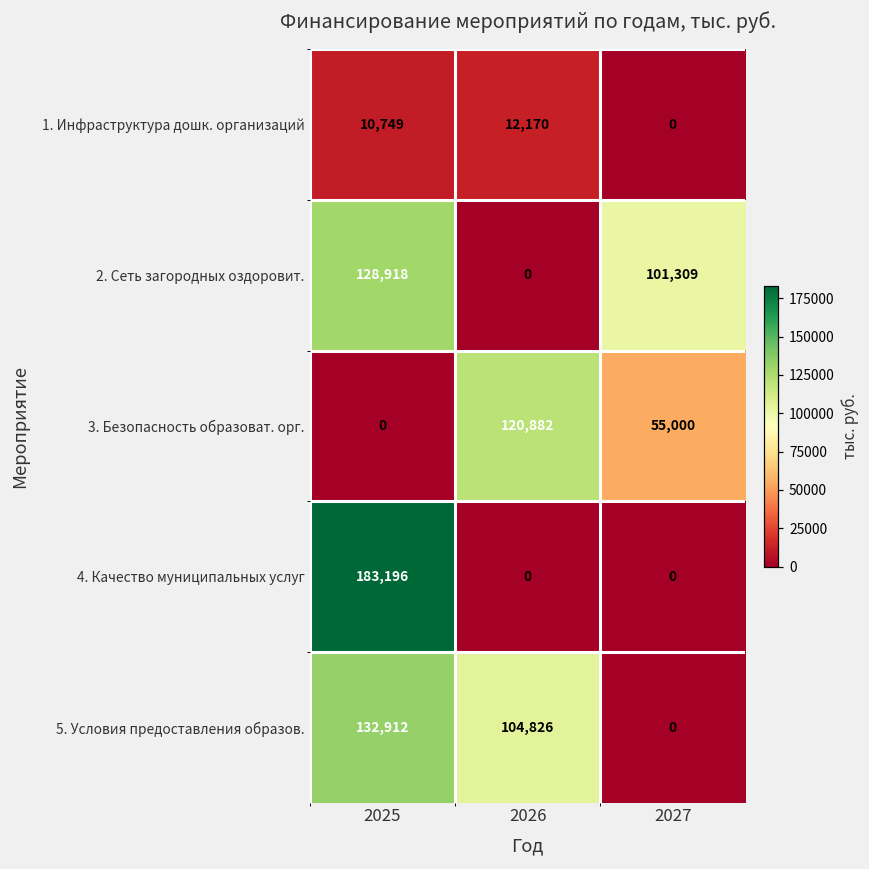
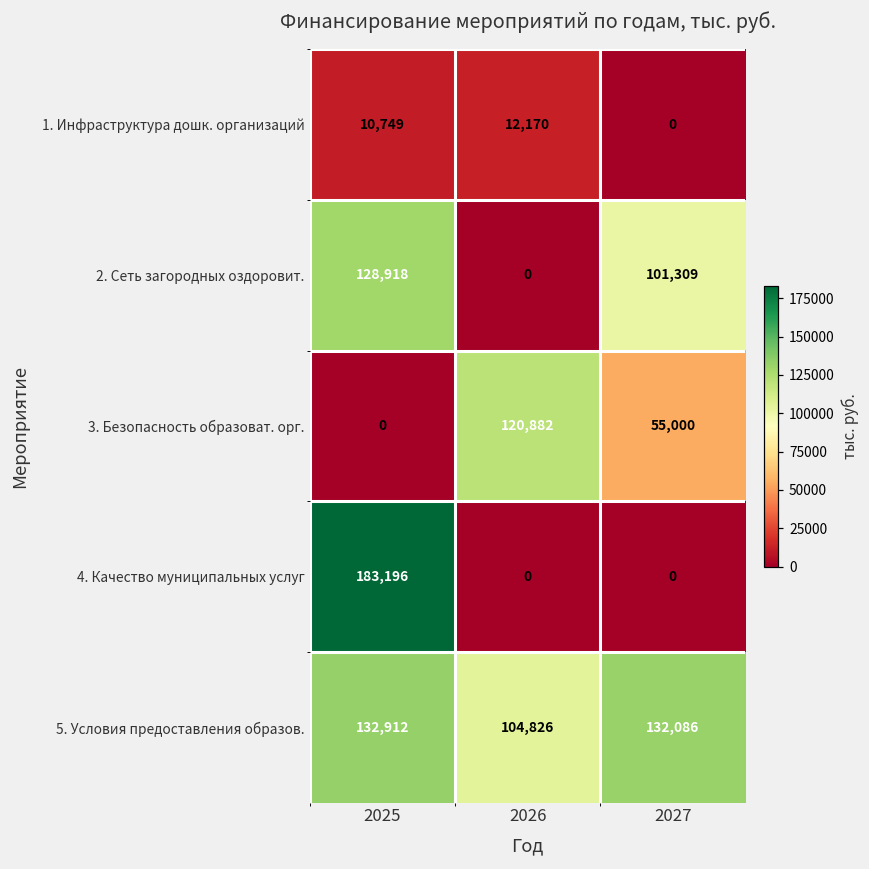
  {
    "1. Инфраструктура дошк. организаций": {
      "2025": "10,749",
      "2026": "12,170",
      "2027": "0"
    },
    "2. Сеть загородных оздоровит.": {
      "2025": "128,918",
      "2026": "0",
      "2027": "101,309"
    },
    "3. Безопасность образоват. орг.": {
      "2025": "0",
      "2026": "120,882",
      "2027": "55,000"
    },
    "4. Качество муниципальных услуг": {
      "2025": "183,196",
      "2026": "0",
      "2027": "0"
    },
    "5. Условия предоставления образов.": {
      "2025": "132,912",
      "2026": "104,826",
-     "2027": "0"
+     "2027": "132,086"
    }
  }
